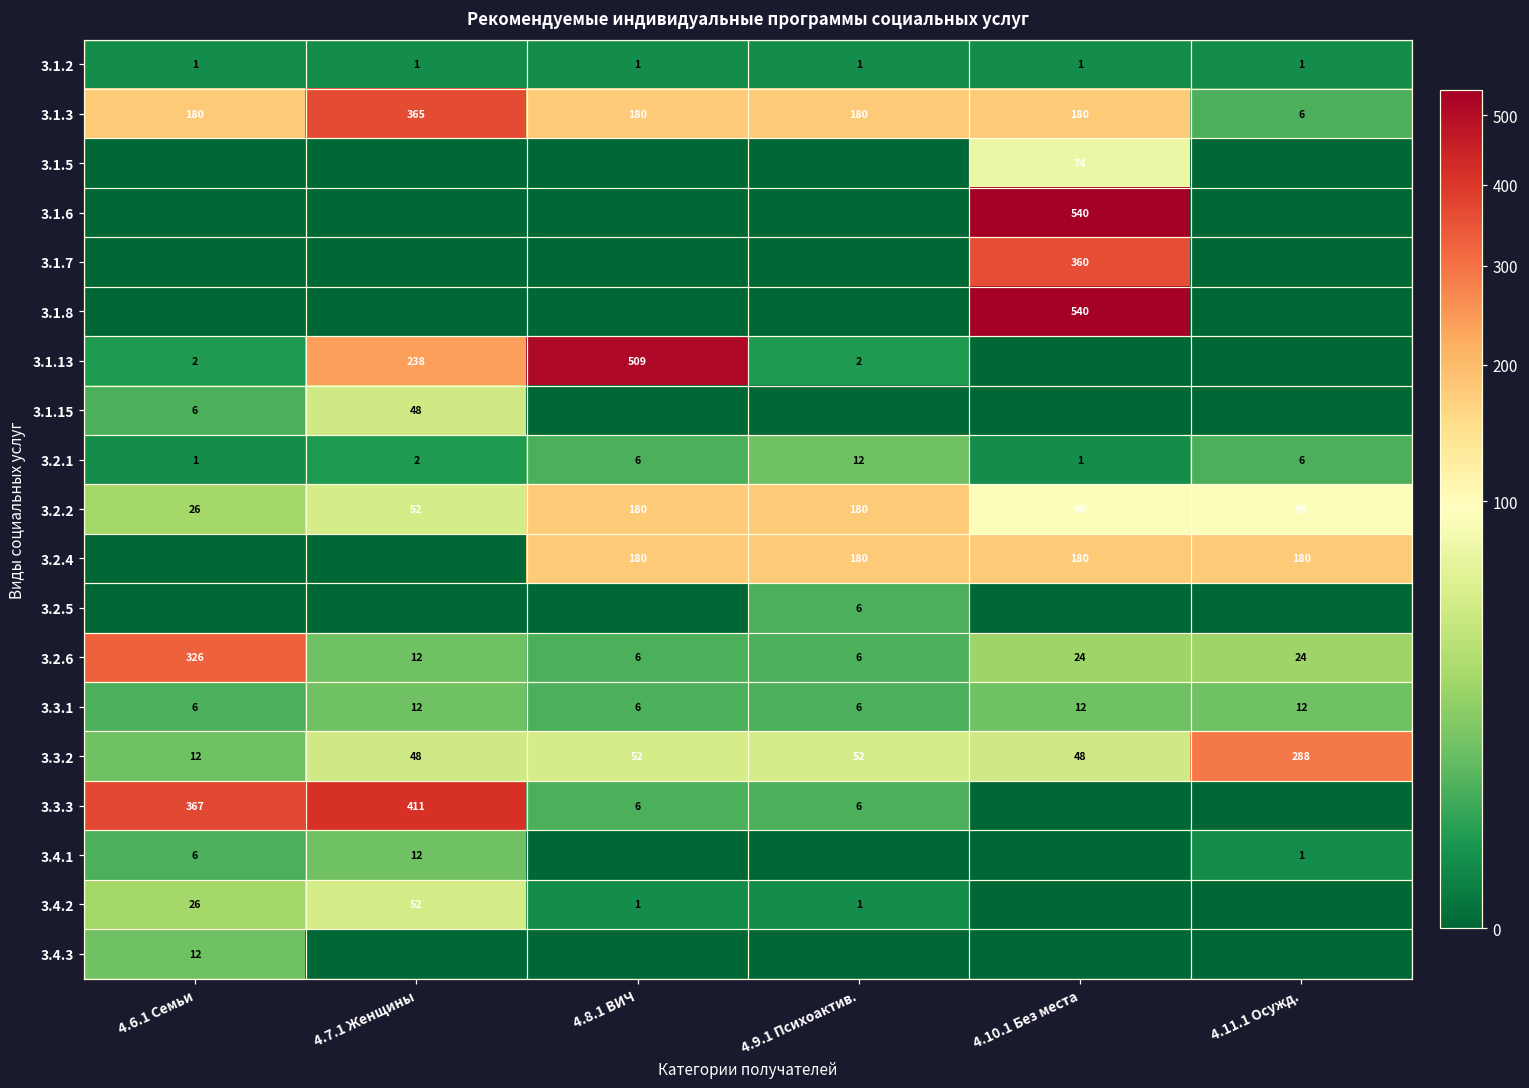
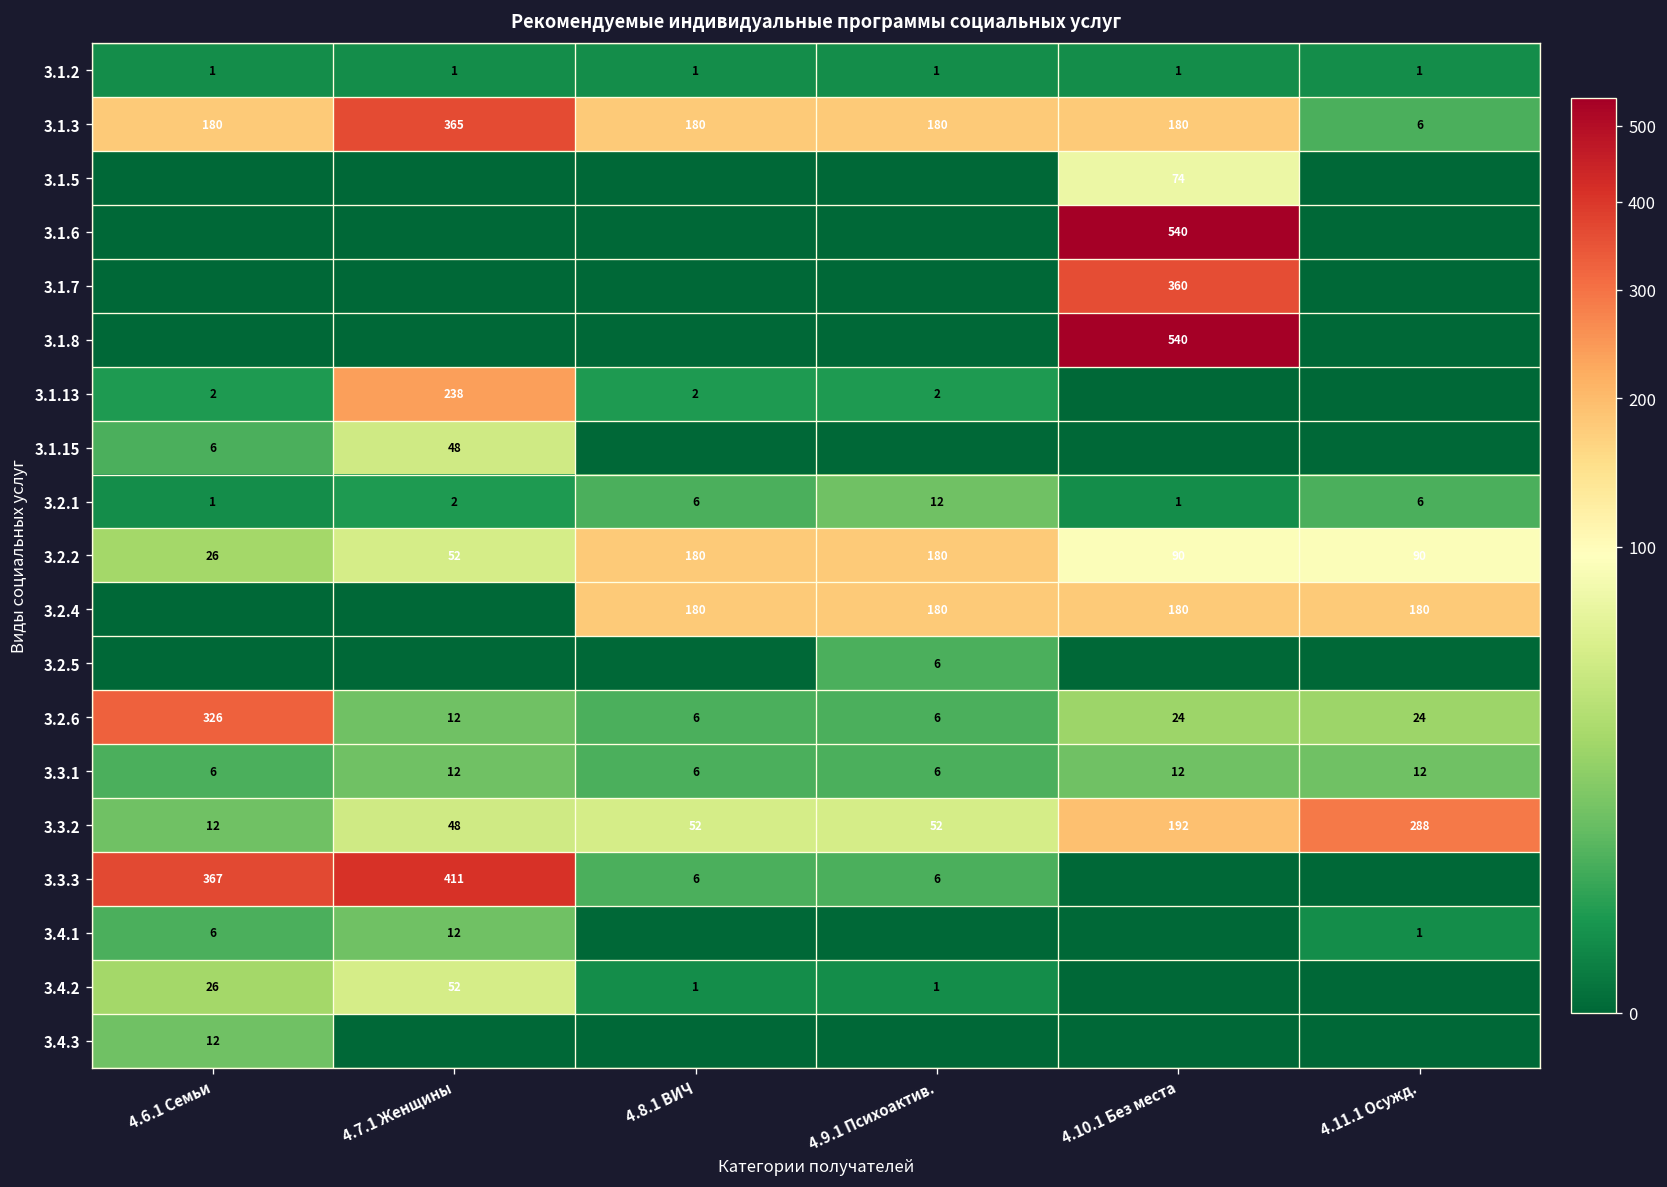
  {
    "3.1.2": {
      "4.6.1 Семьи": 1,
      "4.7.1 Женщины": 1,
      "4.8.1 ВИЧ": 1,
      "4.9.1 Психоактив.": 1,
      "4.10.1 Без места": 1,
      "4.11.1 Осужд.": 1
    },
    "3.1.3": {
      "4.6.1 Семьи": 180,
      "4.7.1 Женщины": 365,
      "4.8.1 ВИЧ": 180,
      "4.9.1 Психоактив.": 180,
      "4.10.1 Без места": 180,
      "4.11.1 Осужд.": 6
    },
    "3.1.5": {
      "4.10.1 Без места": 74
    },
    "3.1.6": {
      "4.10.1 Без места": 540
    },
    "3.1.7": {
      "4.10.1 Без места": 360
    },
    "3.1.8": {
      "4.10.1 Без места": 540
    },
    "3.1.13": {
      "4.6.1 Семьи": 2,
      "4.7.1 Женщины": 238,
-     "4.8.1 ВИЧ": 509,
+     "4.8.1 ВИЧ": 2,
      "4.9.1 Психоактив.": 2
    },
    "3.1.15": {
      "4.6.1 Семьи": 6,
      "4.7.1 Женщины": 48
    },
    "3.2.1": {
      "4.6.1 Семьи": 1,
      "4.7.1 Женщины": 2,
      "4.8.1 ВИЧ": 6,
      "4.9.1 Психоактив.": 12,
      "4.10.1 Без места": 1,
      "4.11.1 Осужд.": 6
    },
    "3.2.2": {
      "4.6.1 Семьи": 26,
      "4.7.1 Женщины": 52,
      "4.8.1 ВИЧ": 180,
      "4.9.1 Психоактив.": 180,
      "4.10.1 Без места": 90,
      "4.11.1 Осужд.": 90
    },
    "3.2.4": {
      "4.8.1 ВИЧ": 180,
      "4.9.1 Психоактив.": 180,
      "4.10.1 Без места": 180,
      "4.11.1 Осужд.": 180
    },
    "3.2.5": {
      "4.9.1 Психоактив.": 6
    },
    "3.2.6": {
      "4.6.1 Семьи": 326,
      "4.7.1 Женщины": 12,
      "4.8.1 ВИЧ": 6,
      "4.9.1 Психоактив.": 6,
      "4.10.1 Без места": 24,
      "4.11.1 Осужд.": 24
    },
    "3.3.1": {
      "4.6.1 Семьи": 6,
      "4.7.1 Женщины": 12,
      "4.8.1 ВИЧ": 6,
      "4.9.1 Психоактив.": 6,
      "4.10.1 Без места": 12,
      "4.11.1 Осужд.": 12
    },
    "3.3.2": {
      "4.6.1 Семьи": 12,
      "4.7.1 Женщины": 48,
      "4.8.1 ВИЧ": 52,
      "4.9.1 Психоактив.": 52,
-     "4.10.1 Без места": 48,
+     "4.10.1 Без места": 192,
      "4.11.1 Осужд.": 288
    },
    "3.3.3": {
      "4.6.1 Семьи": 367,
      "4.7.1 Женщины": 411,
      "4.8.1 ВИЧ": 6,
      "4.9.1 Психоактив.": 6
    },
    "3.4.1": {
      "4.6.1 Семьи": 6,
      "4.7.1 Женщины": 12,
      "4.11.1 Осужд.": 1
    },
    "3.4.2": {
      "4.6.1 Семьи": 26,
      "4.7.1 Женщины": 52,
      "4.8.1 ВИЧ": 1,
      "4.9.1 Психоактив.": 1
    },
    "3.4.3": {
      "4.6.1 Семьи": 12
    }
  }
